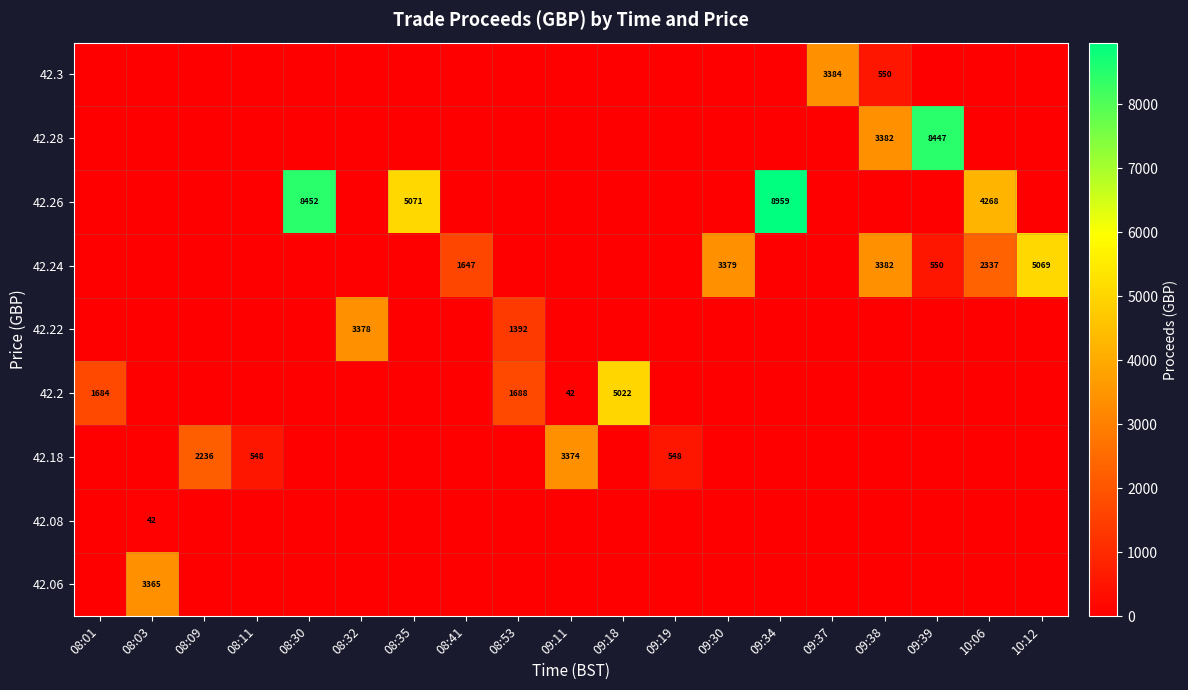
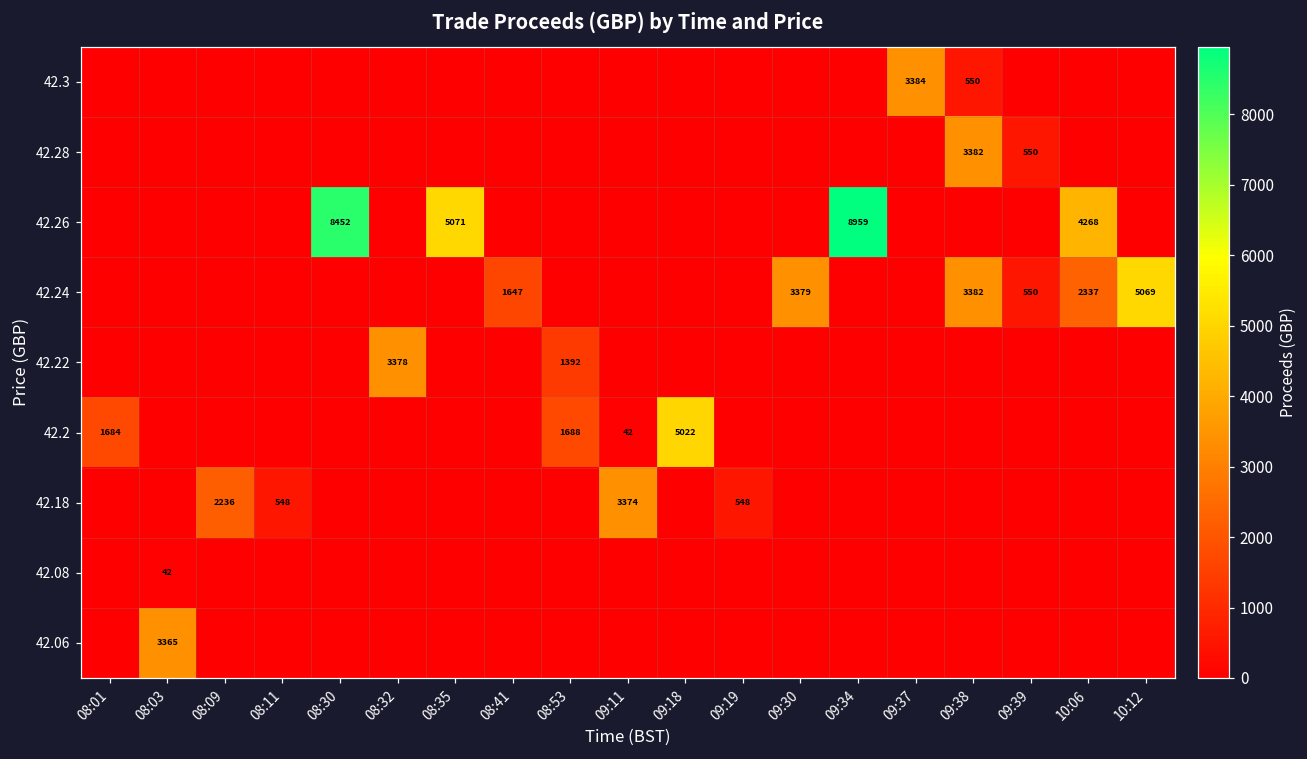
  {
    "42.3": {
      "09:37": 3384,
      "09:38": 550
    },
    "42.28": {
      "09:38": 3382,
-     "09:39": 8447
+     "09:39": 550
    },
    "42.26": {
      "08:30": 8452,
      "08:35": 5071,
      "09:34": 8959,
      "10:06": 4268
    },
    "42.24": {
      "08:41": 1647,
      "09:30": 3379,
      "09:38": 3382,
      "09:39": 550,
      "10:06": 2337,
      "10:12": 5069
    },
    "42.22": {
      "08:32": 3378,
      "08:53": 1392
    },
    "42.2": {
      "08:01": 1684,
      "08:53": 1688,
      "09:11": 42,
      "09:18": 5022
    },
    "42.18": {
      "08:09": 2236,
      "08:11": 548,
      "09:11": 3374,
      "09:19": 548
    },
    "42.08": {
      "08:03": 42
    },
    "42.06": {
      "08:03": 3365
    }
  }
